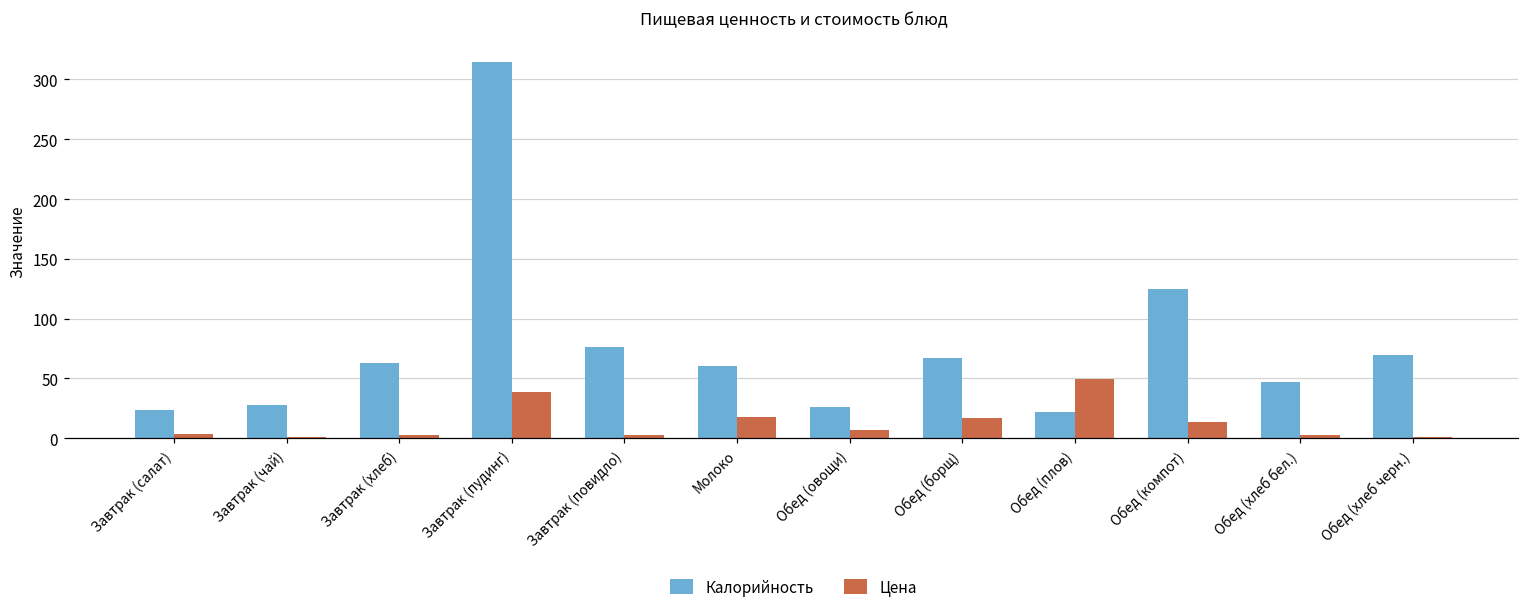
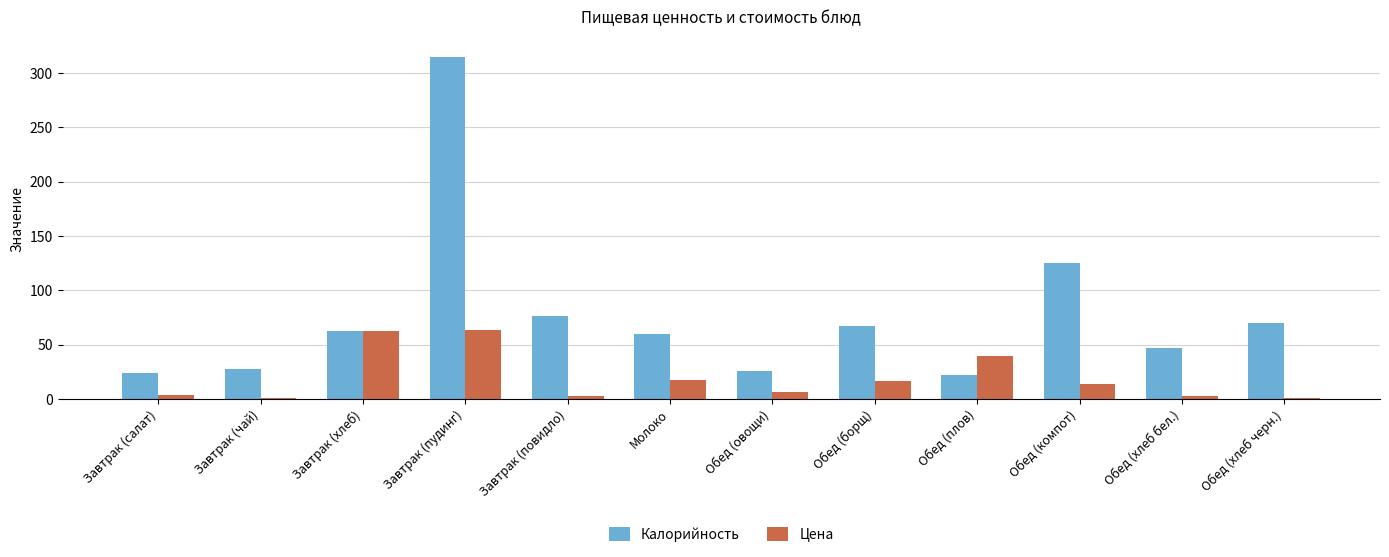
  {
    "Калорийность": {
      "Завтрак (салат)": 24,
      "Завтрак (чай)": 28,
      "Завтрак (хлеб)": 63,
      "Завтрак (пудинг)": 315,
      "Завтрак (повидло)": 76,
      "Молоко": 60,
      "Обед (овощи)": 26,
      "Обед (борщ)": 67,
      "Обед (плов)": 22,
      "Обед (компот)": 125,
      "Обед (хлеб бел.)": 47,
      "Обед (хлеб черн.)": 70
    },
    "Цена": {
      "Завтрак (салат)": 3,
-     "Завтрак (хлеб)": 2,
-     "Завтрак (пудинг)": 39,
+     "Завтрак (хлеб)": 63,
+     "Завтрак (пудинг)": 63,
      "Завтрак (повидло)": 3,
      "Молоко": 18,
      "Обед (овощи)": 7,
      "Обед (борщ)": 17,
-     "Обед (плов)": 49,
+     "Обед (плов)": 40,
      "Обед (компот)": 14,
      "Обед (хлеб бел.)": 2
    }
  }
